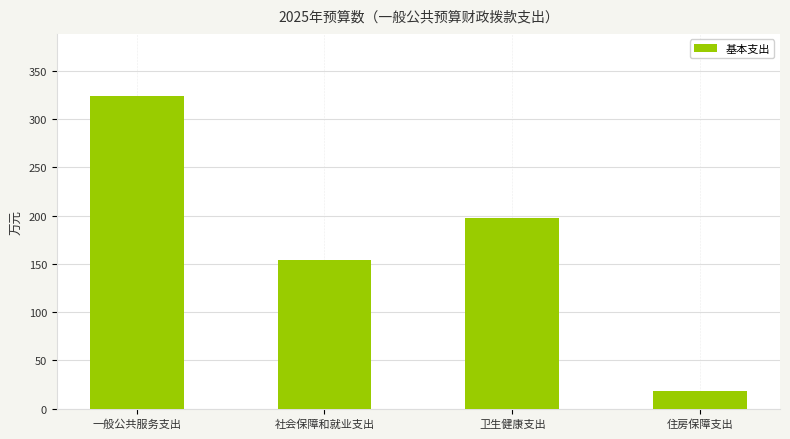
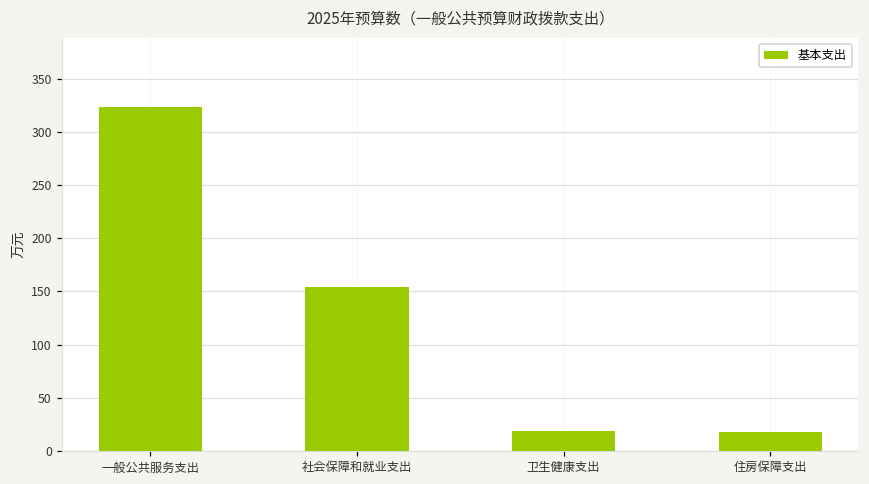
  {
    "一般公共服务支出": 320,
    "社会保障和就业支出": 150,
-   "卫生健康支出": 200,
+   "卫生健康支出": 20,
    "住房保障支出": 20
  }
